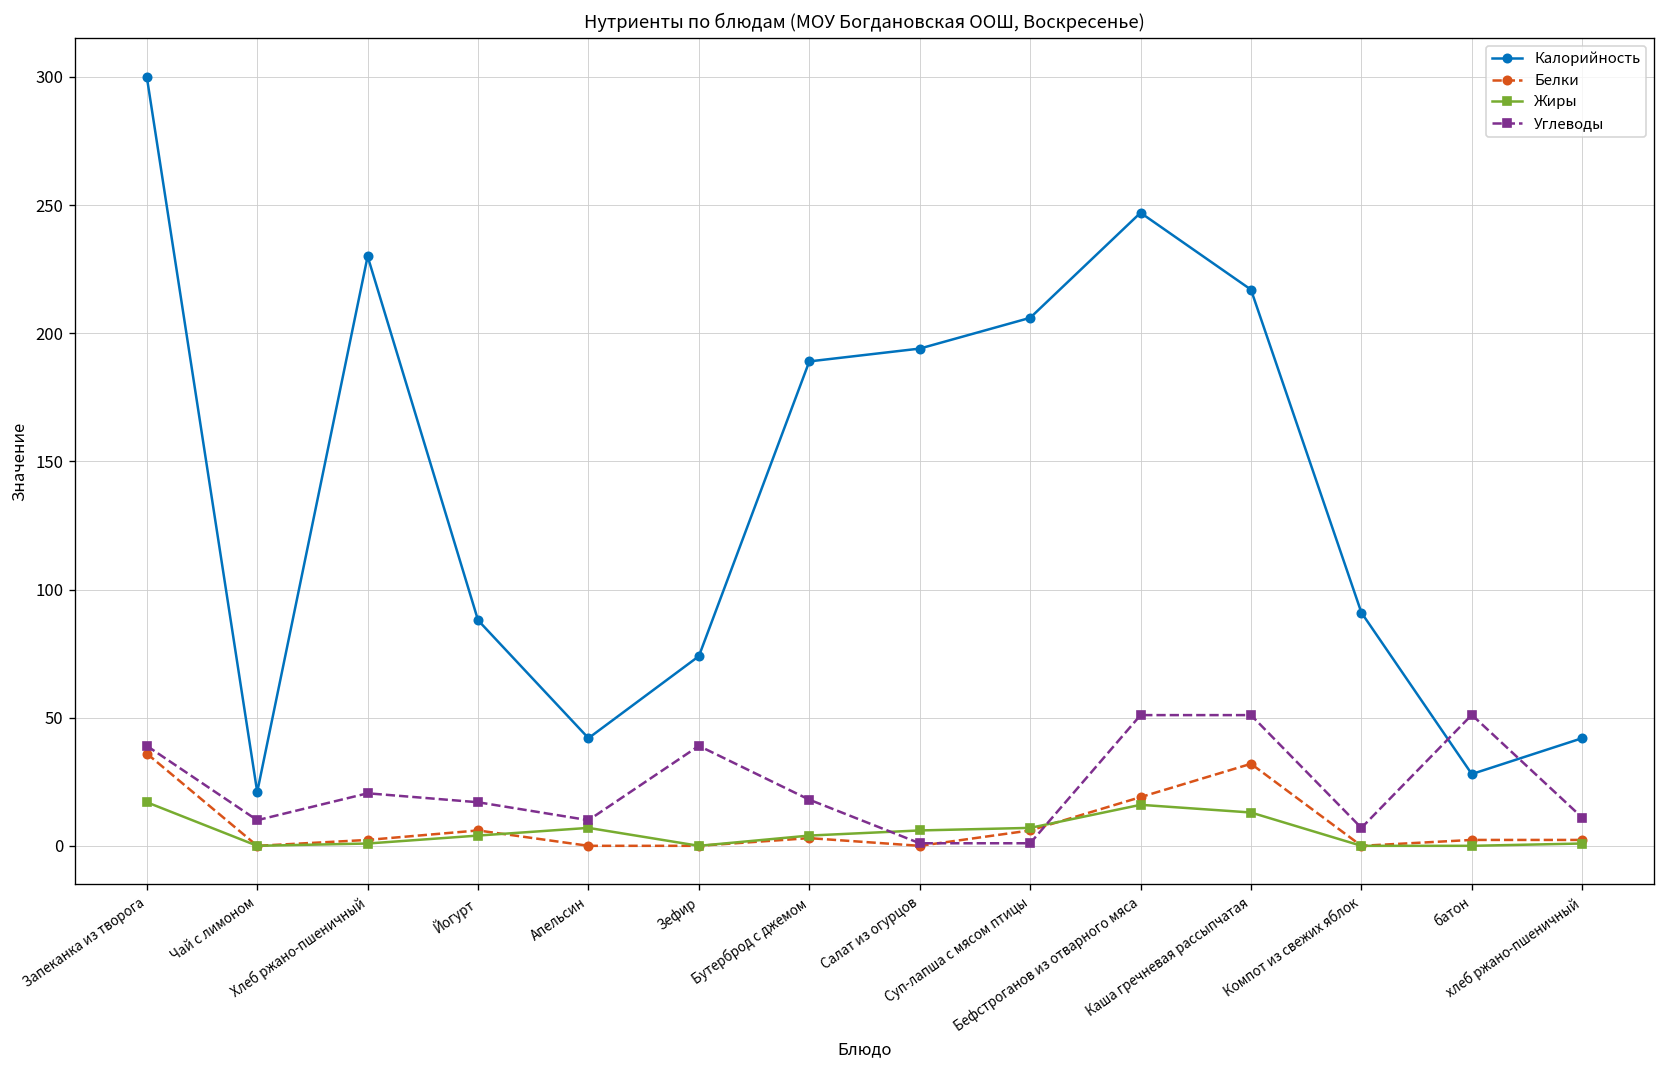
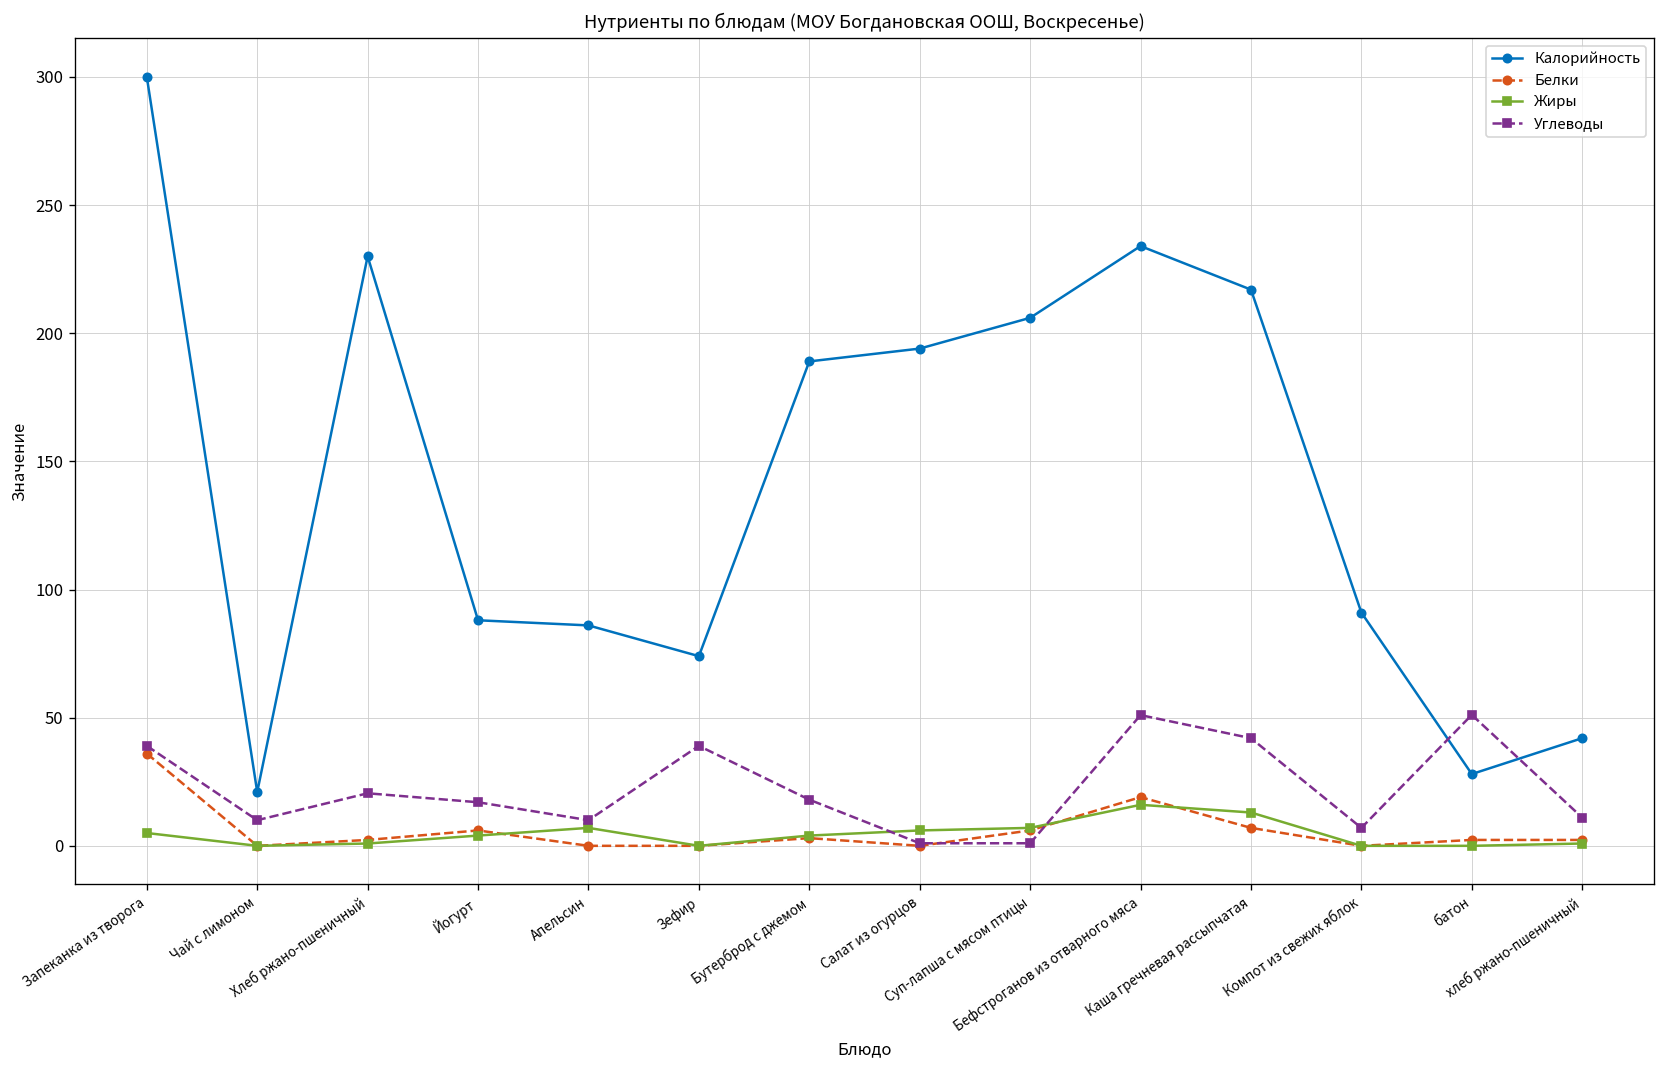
  {
    "Калорийность": {
      "Запеканка из творога": 300,
      "Чай с лимоном": 21,
      "Хлеб ржано-пшеничный": 230,
      "Йогурт": 88,
-     "Апельсин": 42,
+     "Апельсин": 86,
      "Зефир": 74,
      "Бутерброд с джемом": 189,
      "Салат из огурцов": 194,
      "Суп-лапша с мясом птицы": 206,
-     "Бефстроганов из отварного мяса": 247,
+     "Бефстроганов из отварного мяса": 234,
      "Каша гречневая рассыпчатая": 217,
      "Компот из свежих яблок": 91,
      "батон": 28,
      "хлеб ржано-пшеничный": 42
    },
    "Белки": {
      "Запеканка из творога": 36,
      "Хлеб ржано-пшеничный": 2,
      "Йогурт": 6,
      "Апельсин": 0,
      "Бефстроганов из отварного мяса": 19,
-     "Каша гречневая рассыпчатая": 32,
+     "Каша гречневая рассыпчатая": 7,
      "батон": 2,
      "хлеб ржано-пшеничный": 2
    },
    "Жиры": {
-     "Запеканка из творога": 17,
+     "Запеканка из творога": 5,
      "Хлеб ржано-пшеничный": 1,
      "Йогурт": 4,
      "Апельсин": 7,
      "Салат из огурцов": 6,
      "Бефстроганов из отварного мяса": 16,
      "Каша гречневая рассыпчатая": 13,
      "батон": 0,
      "хлеб ржано-пшеничный": 1
    },
    "Углеводы": {
      "Запеканка из творога": 39,
      "Чай с лимоном": 10,
      "Хлеб ржано-пшеничный": 21,
      "Йогурт": 17,
      "Апельсин": 10,
      "Зефир": 39,
      "Бутерброд с джемом": 18,
      "Суп-лапша с мясом птицы": 1,
      "Бефстроганов из отварного мяса": 51,
-     "Каша гречневая рассыпчатая": 51,
+     "Каша гречневая рассыпчатая": 42,
      "Компот из свежих яблок": 7,
      "батон": 51,
      "хлеб ржано-пшеничный": 11
    }
  }
